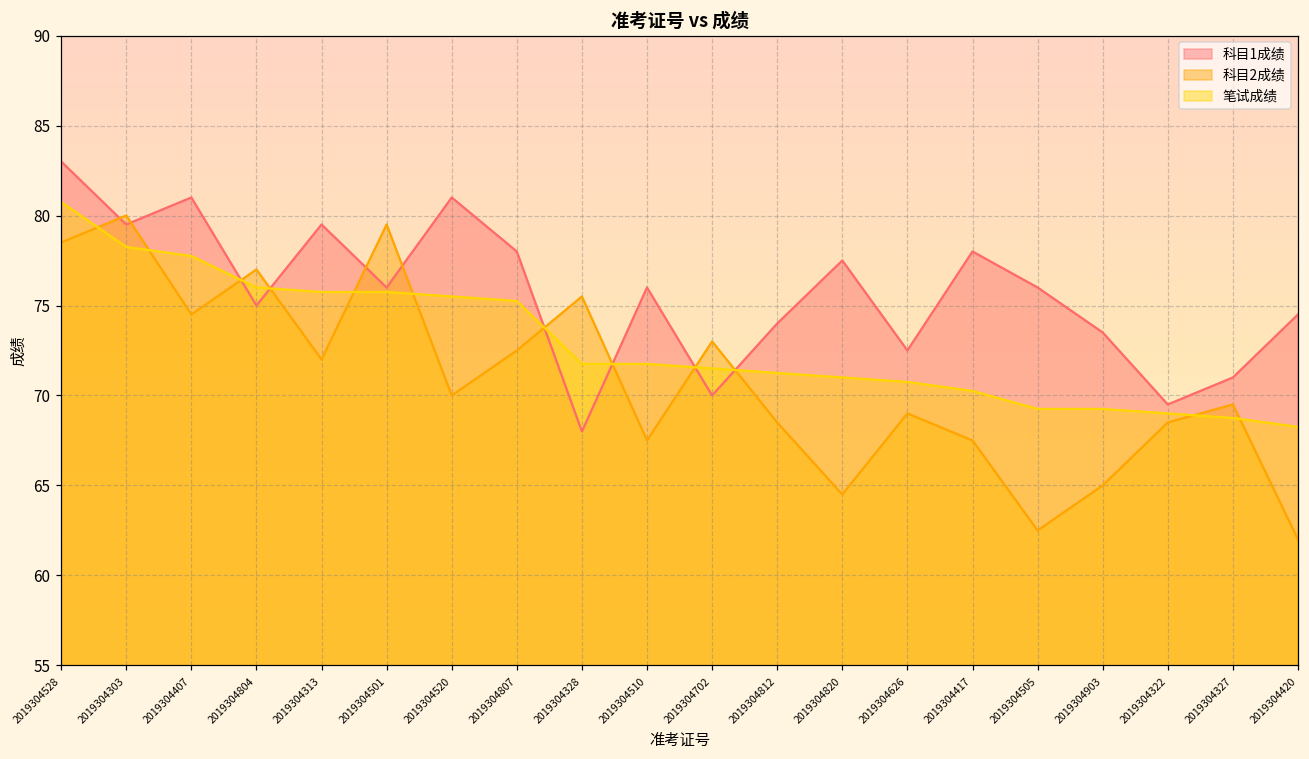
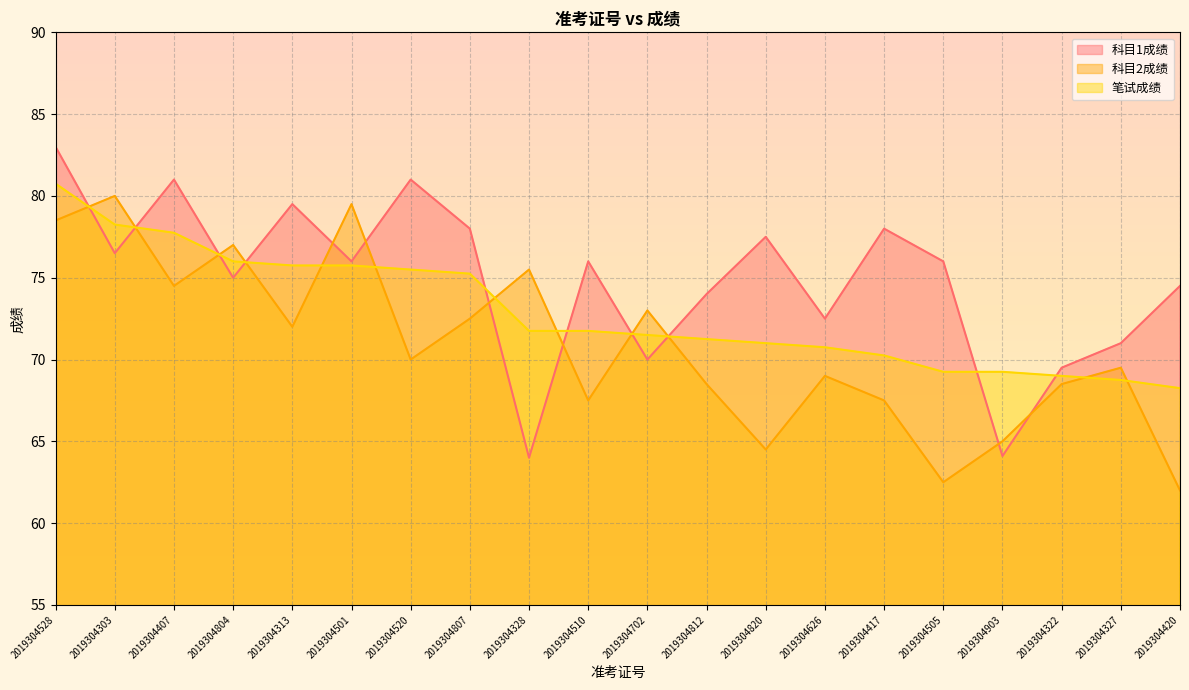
  {
    "科目1成绩": {
      "2019304528": 83.0,
-     "2019304303": 79.5,
+     "2019304303": 76.5,
      "2019304407": 81.0,
      "2019304804": 75.0,
      "2019304313": 79.5,
      "2019304501": 76.0,
      "2019304520": 81.0,
      "2019304807": 78.0,
-     "2019304328": 68,
+     "2019304328": 64,
      "2019304510": 76.0,
      "2019304702": 70.0,
      "2019304812": 74.0,
      "2019304820": 77.5,
      "2019304626": 72.5,
      "2019304417": 78.0,
      "2019304505": 76.0,
-     "2019304903": 73.5,
+     "2019304903": 64.1,
      "2019304322": 69.5,
      "2019304327": 71.0,
      "2019304420": 74.5
    }
  }
